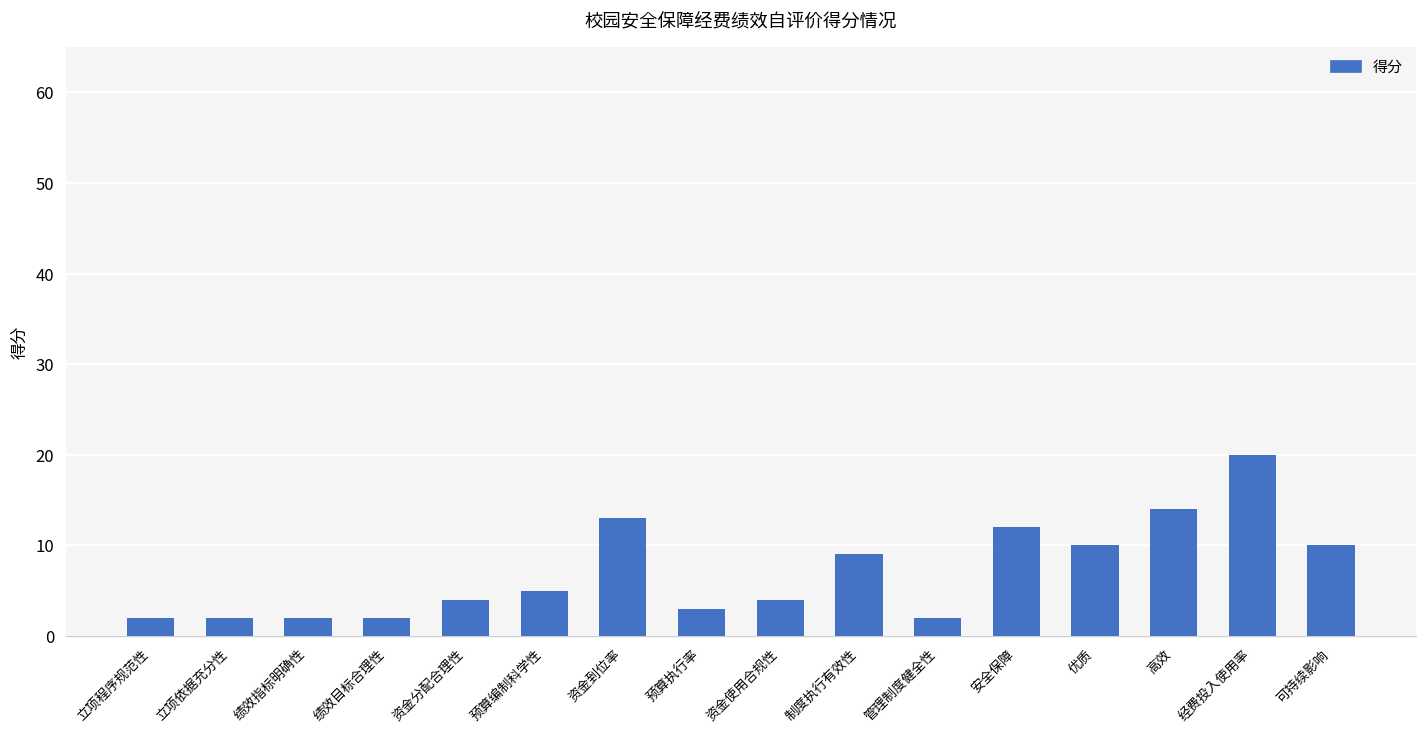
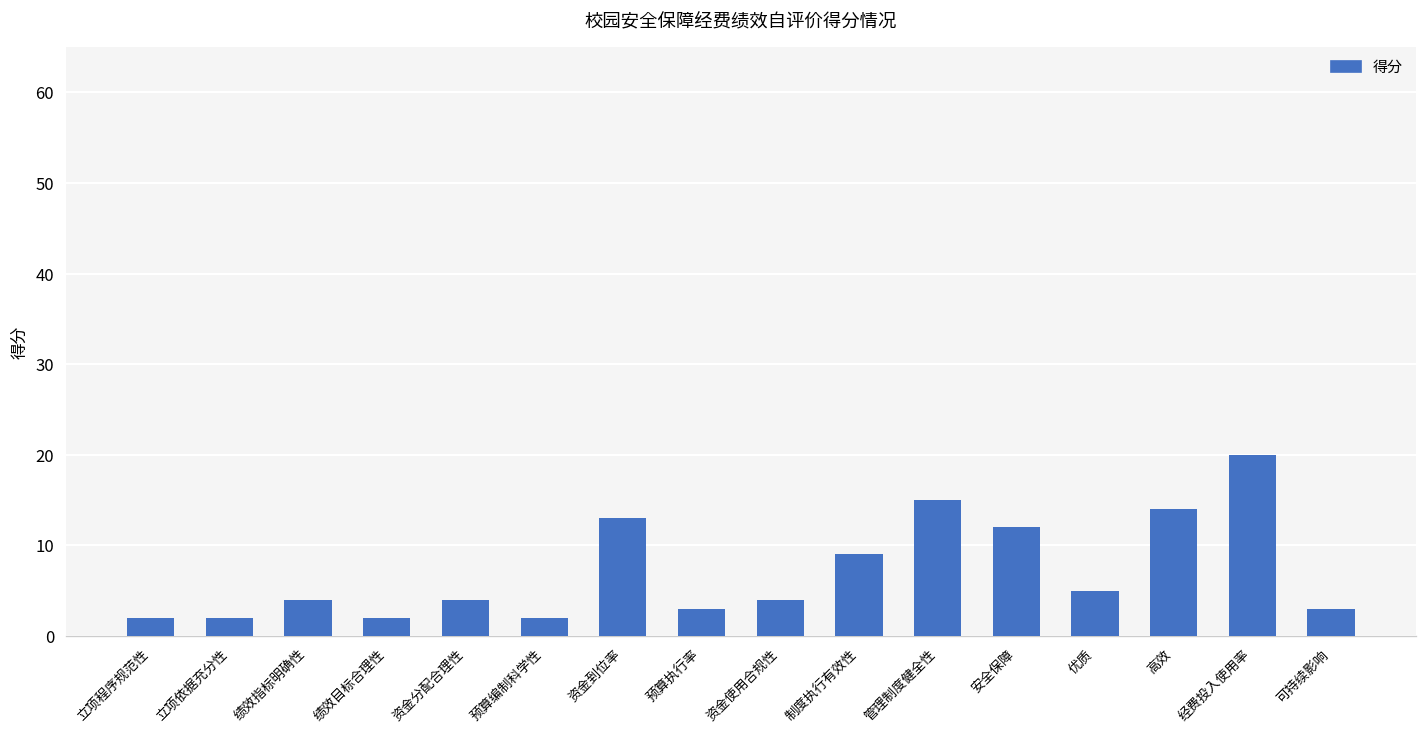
  {
    "立项程序规范性": 2,
    "立项依据充分性": 2,
-   "绩效指标明确性": 2,
+   "绩效指标明确性": 4,
    "绩效目标合理性": 2,
    "资金分配合理性": 4,
-   "预算编制科学性": 5,
+   "预算编制科学性": 2,
    "资金到位率": 13,
    "预算执行率": 3,
    "资金使用合规性": 4,
    "制度执行有效性": 9,
-   "管理制度健全性": 2,
+   "管理制度健全性": 15,
    "安全保障": 12,
-   "优质": 10,
+   "优质": 5,
    "高效": 14,
    "经费投入使用率": 20,
-   "可持续影响": 10
+   "可持续影响": 3
  }
